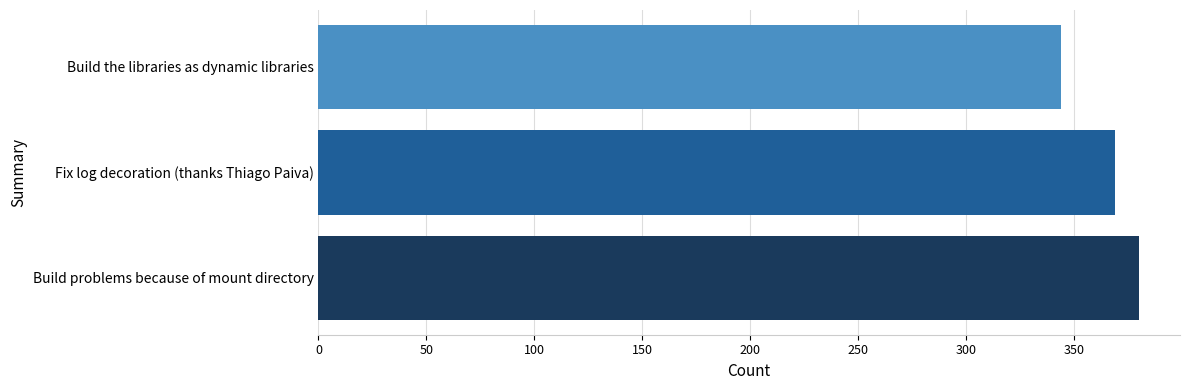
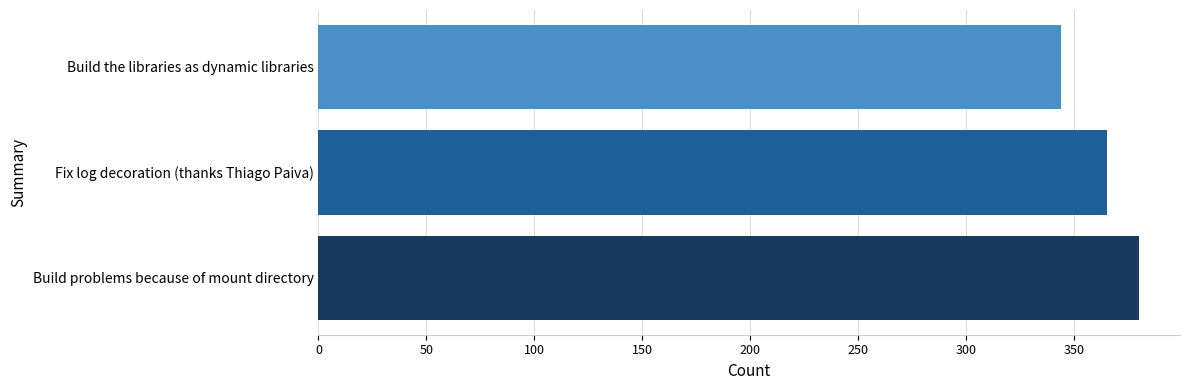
  {
    "Build the libraries as dynamic libraries": 344,
-   "Fix log decoration (thanks Thiago Paiva)": 369,
+   "Fix log decoration (thanks Thiago Paiva)": 365,
    "Build problems because of mount directory": 380
  }
